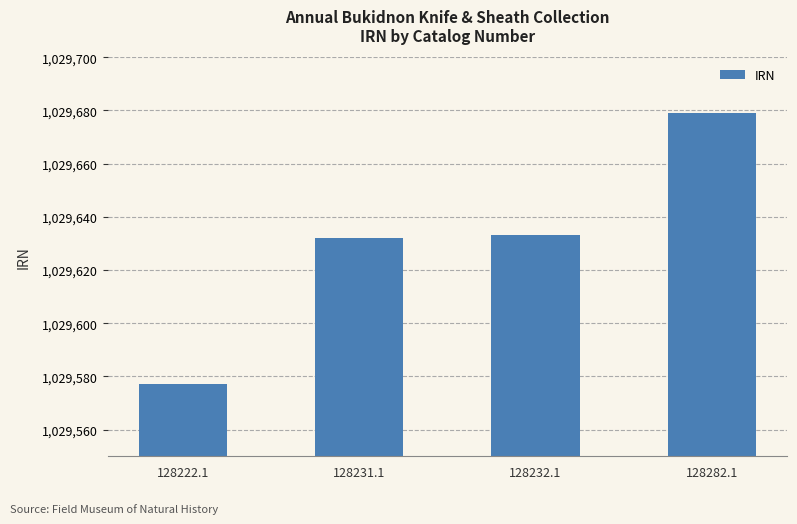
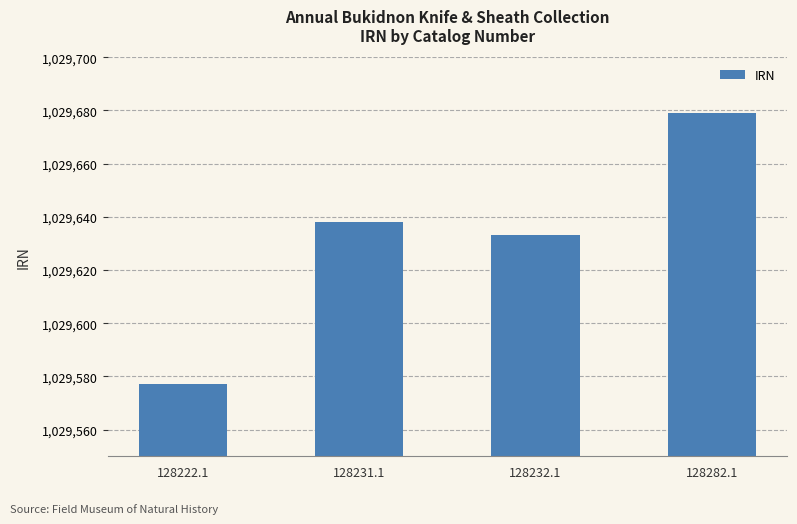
  {
    "128222.1": "1,029,577",
-   "128231.1": "1,029,632",
+   "128231.1": "1,029,638",
    "128232.1": "1,029,633",
    "128282.1": "1,029,679"
  }
